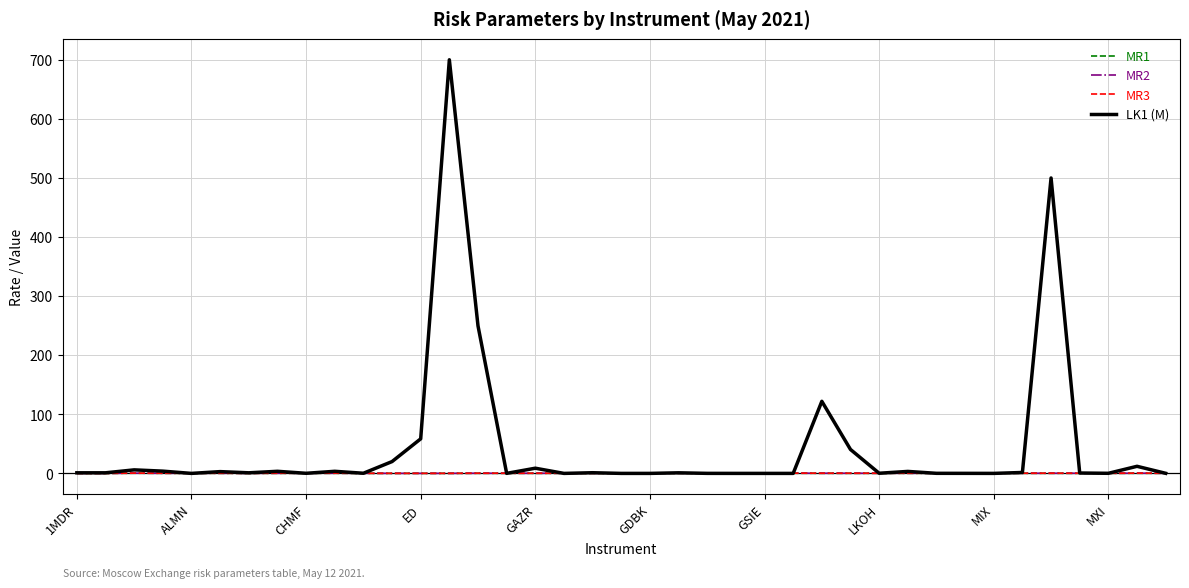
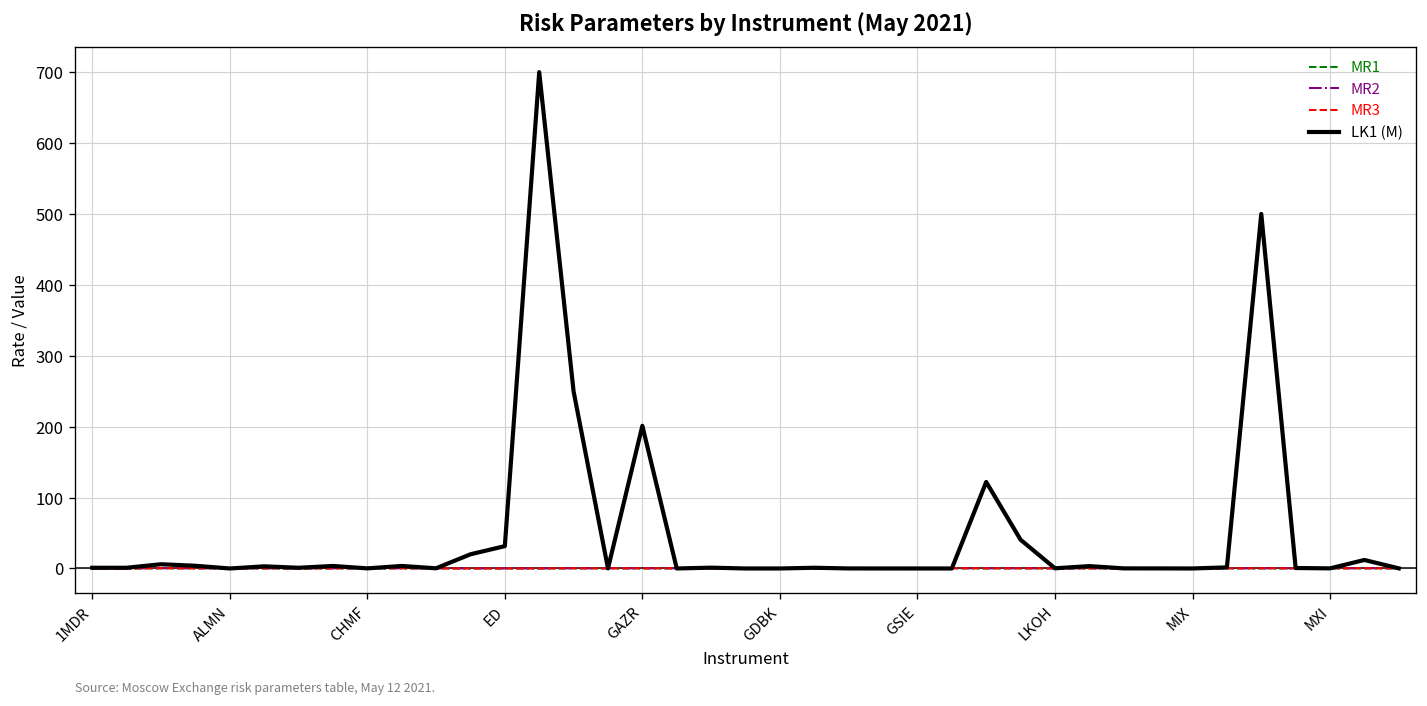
  {
    "MR3": {
      "ED": 0,
      "GAZR": 0
    },
    "LK1 (M)": {
-     "ED": 60,
-     "GAZR": 10
+     "ED": 30,
+     "GAZR": 200
    }
  }
